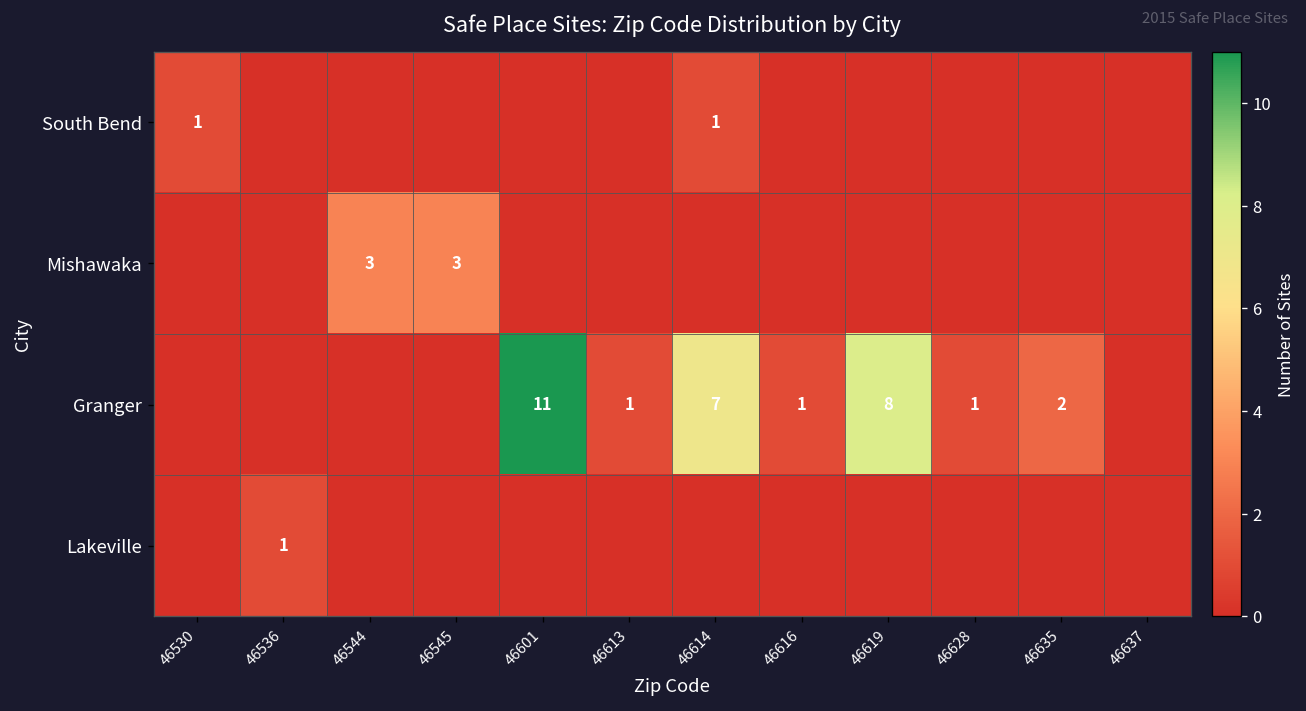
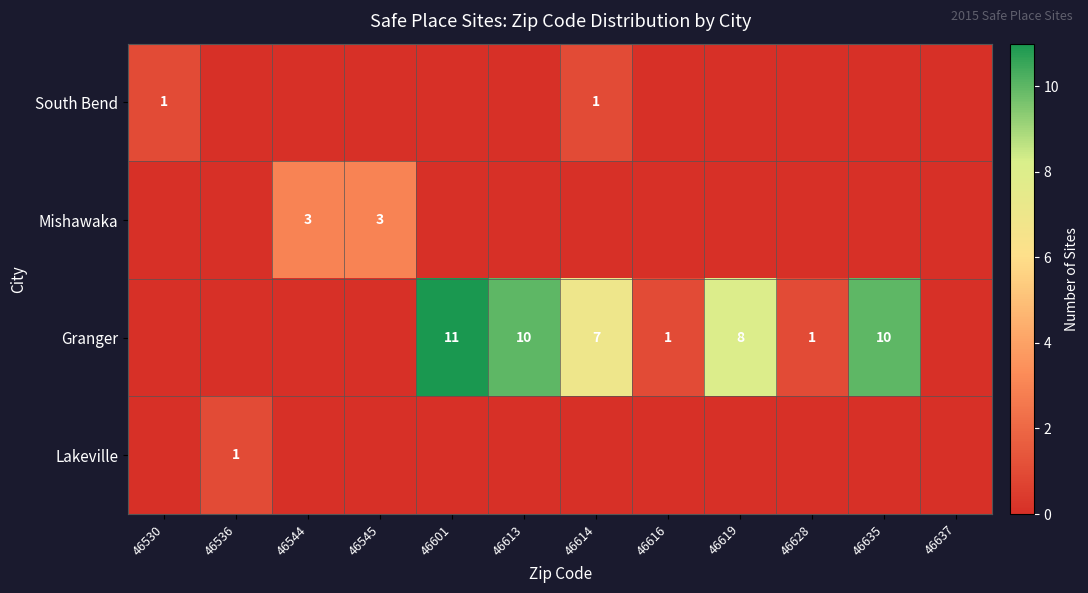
  {
    "South Bend": {
      "46530": 1,
      "46614": 1
    },
    "Mishawaka": {
      "46544": 3,
      "46545": 3
    },
    "Granger": {
      "46601": 11,
-     "46613": 1,
+     "46613": 10,
      "46614": 7,
      "46616": 1,
      "46619": 8,
      "46628": 1,
-     "46635": 2
+     "46635": 10
    },
    "Lakeville": {
      "46536": 1
    }
  }
